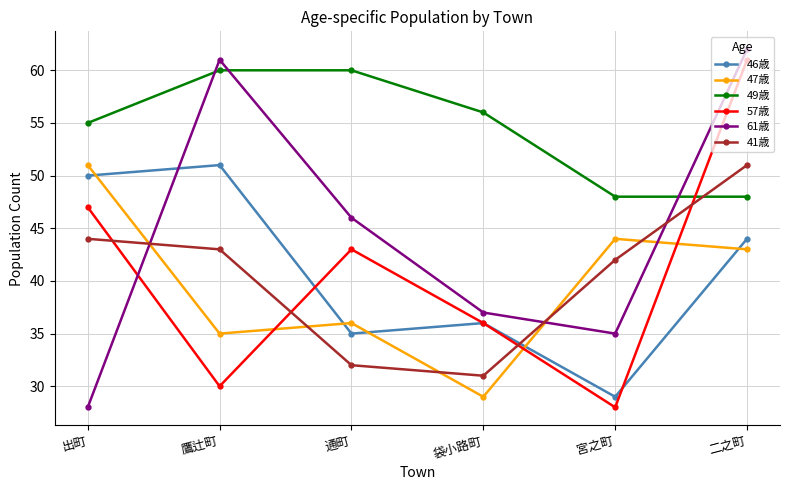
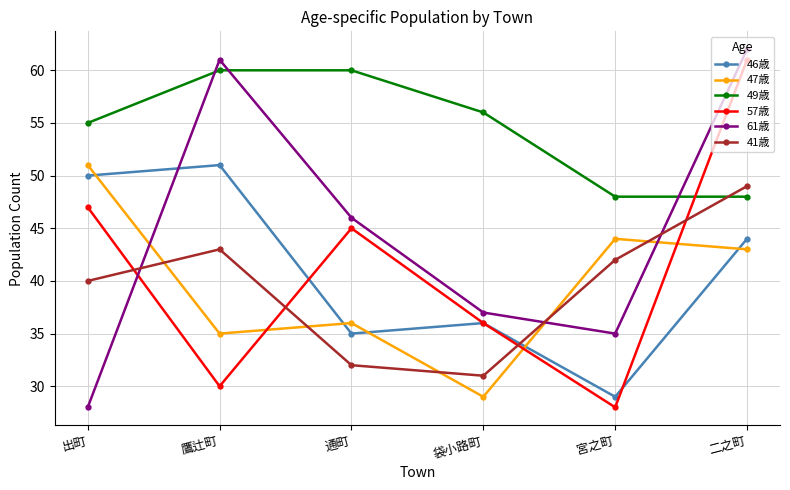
  {
    "46歳": {
      "出町": 50,
      "鷹辻町": 51,
      "通町": 35,
      "宮之町": 29,
      "二之町": 44
    },
    "47歳": {
      "出町": 51,
      "鷹辻町": 35,
      "通町": 36,
      "袋小路町": 29,
      "宮之町": 44,
      "二之町": 43
    },
    "49歳": {
      "出町": 55,
      "鷹辻町": 60,
      "通町": 60,
      "袋小路町": 56,
      "宮之町": 48,
      "二之町": 48
    },
    "57歳": {
      "出町": 47,
      "鷹辻町": 30,
-     "通町": 43,
+     "通町": 45,
      "宮之町": 28
    },
    "61歳": {
      "出町": 28,
      "鷹辻町": 61,
      "通町": 46,
      "袋小路町": 37,
      "宮之町": 35
    },
    "41歳": {
-     "出町": 44,
+     "出町": 40,
      "鷹辻町": 43,
      "通町": 32,
      "袋小路町": 31,
      "宮之町": 42,
-     "二之町": 51
+     "二之町": 49
    }
  }
